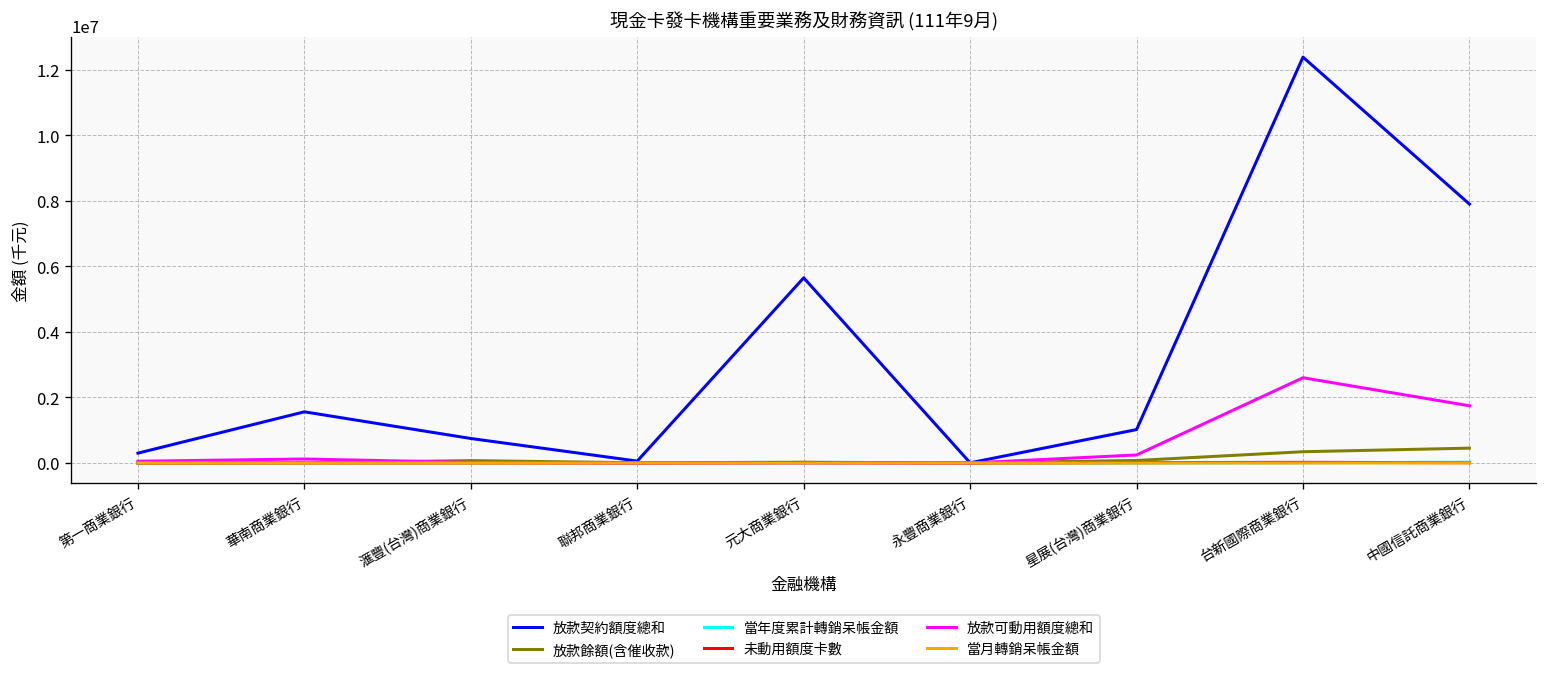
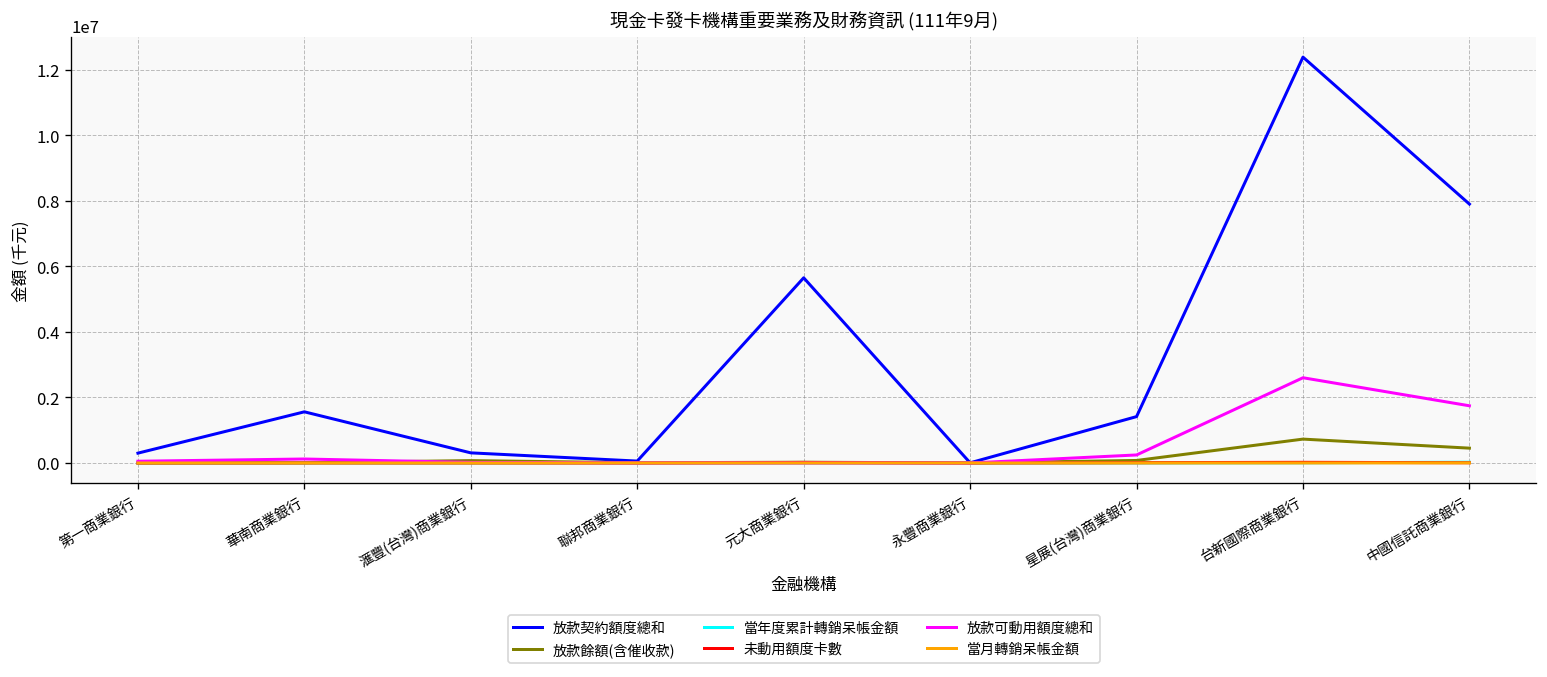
  {
    "放款契約額度總和": {
      "第一商業銀行": 300000,
      "華南商業銀行": 1600000,
-     "滙豐(台灣)商業銀行": 700000,
+     "滙豐(台灣)商業銀行": 300000,
      "元大商業銀行": 5700000,
-     "星展(台灣)商業銀行": 1000000,
+     "星展(台灣)商業銀行": 1400000,
      "台新國際商業銀行": 12400000,
      "中國信託商業銀行": 7900000
    },
    "放款餘額(含催收款)": {
-     "台新國際商業銀行": 300000,
+     "台新國際商業銀行": 700000,
      "中國信託商業銀行": 500000
    },
    "當月轉銷呆帳金額": {
      "台新國際商業銀行": 0,
      "中國信託商業銀行": 0
    },
    "放款可動用額度總和": {
      "華南商業銀行": 100000,
      "星展(台灣)商業銀行": 200000,
      "台新國際商業銀行": 2600000,
      "中國信託商業銀行": 1700000
    }
  }
